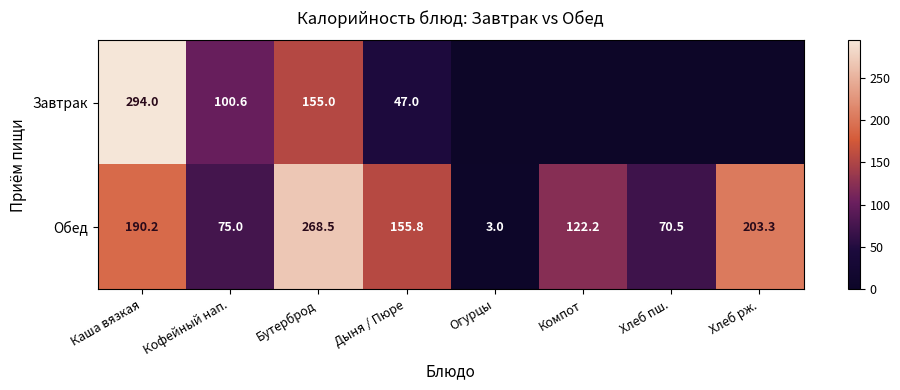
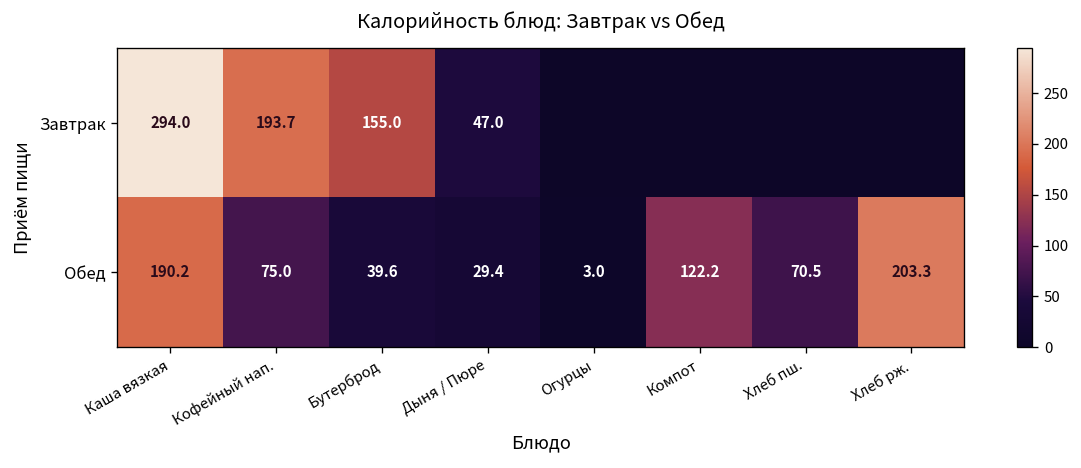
  {
    "Завтрак": {
      "Каша вязкая": 294.0,
-     "Кофейный нап.": 100.6,
+     "Кофейный нап.": 193.7,
      "Бутерброд": 155.0,
      "Дыня / Пюре": 47.0
    },
    "Обед": {
      "Каша вязкая": 190.2,
      "Кофейный нап.": 75.0,
-     "Бутерброд": 268.5,
-     "Дыня / Пюре": 155.8,
+     "Бутерброд": 39.6,
+     "Дыня / Пюре": 29.4,
      "Огурцы": 3.0,
      "Компот": 122.2,
      "Хлеб пш.": 70.5,
      "Хлеб рж.": 203.3
    }
  }
